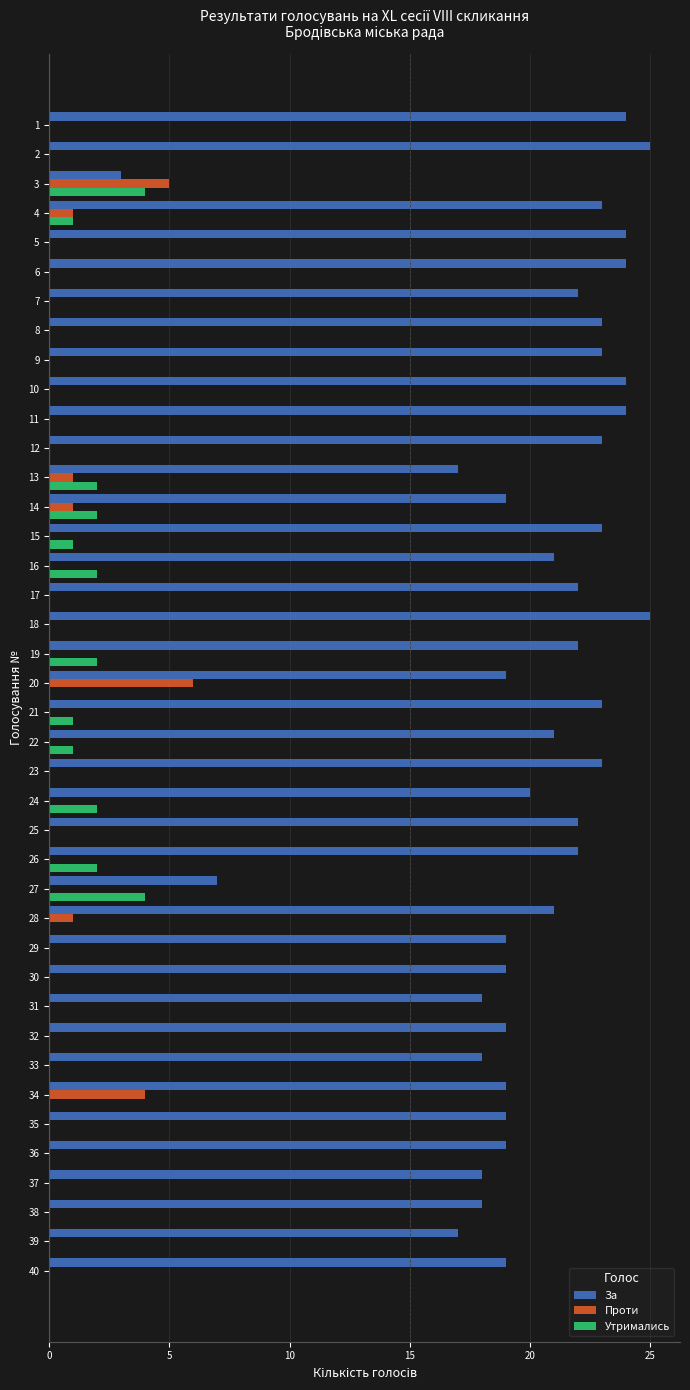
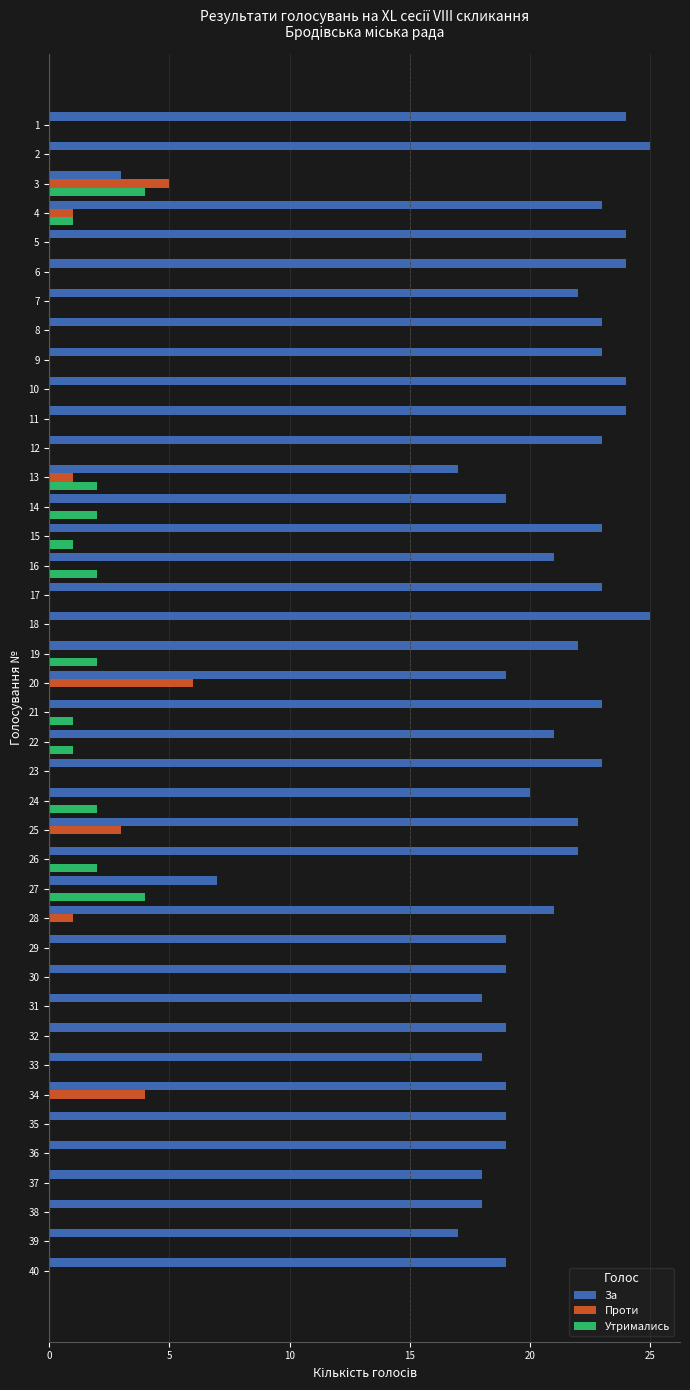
  {
    "За": {
      "1": 24,
      "2": 25,
      "3": 3,
      "4": 23,
      "5": 24,
      "6": 24,
      "7": 22,
      "8": 23,
      "9": 23,
      "10": 24,
      "11": 24,
      "12": 23,
      "13": 17,
      "14": 19,
      "15": 23,
      "16": 21,
-     "17": 22,
+     "17": 23,
      "18": 25,
      "19": 22,
      "20": 19,
      "21": 23,
      "22": 21,
      "23": 23,
      "24": 20,
      "25": 22,
      "26": 22,
      "27": 7,
      "28": 21,
      "29": 19,
      "30": 19,
      "31": 18,
      "32": 19,
      "33": 18,
      "34": 19,
      "35": 19,
      "36": 19,
      "37": 18,
      "38": 18,
      "39": 17,
      "40": 19
    },
    "Проти": {
      "1": 0,
      "2": 0,
      "3": 5,
      "4": 1,
      "5": 0,
      "6": 0,
      "7": 0,
      "8": 0,
      "9": 0,
      "10": 0,
      "11": 0,
      "12": 0,
      "13": 1,
-     "14": 1,
+     "14": 0,
      "15": 0,
      "16": 0,
      "17": 0,
      "18": 0,
      "19": 0,
      "20": 6,
      "21": 0,
      "22": 0,
      "23": 0,
      "24": 0,
-     "25": 0,
+     "25": 3,
      "26": 0,
      "27": 0,
      "28": 1,
      "29": 0,
      "30": 0,
      "31": 0,
      "32": 0,
      "33": 0,
      "34": 4,
      "35": 0,
      "36": 0,
      "37": 0,
      "38": 0,
      "39": 0,
      "40": 0
    },
    "Утримались": {
      "1": 0,
      "2": 0,
      "3": 4,
      "4": 1,
      "5": 0,
      "6": 0,
      "7": 0,
      "8": 0,
      "9": 0,
      "10": 0,
      "11": 0,
      "12": 0,
      "13": 2,
      "14": 2,
      "15": 1,
      "16": 2,
      "17": 0,
      "18": 0,
      "19": 2,
      "20": 0,
      "21": 1,
      "22": 1,
      "23": 0,
      "24": 2,
      "25": 0,
      "26": 2,
      "27": 4,
      "28": 0,
      "29": 0,
      "30": 0,
      "31": 0,
      "32": 0,
      "33": 0,
      "34": 0,
      "35": 0,
      "36": 0,
      "37": 0,
      "38": 0,
      "39": 0,
      "40": 0
    }
  }
